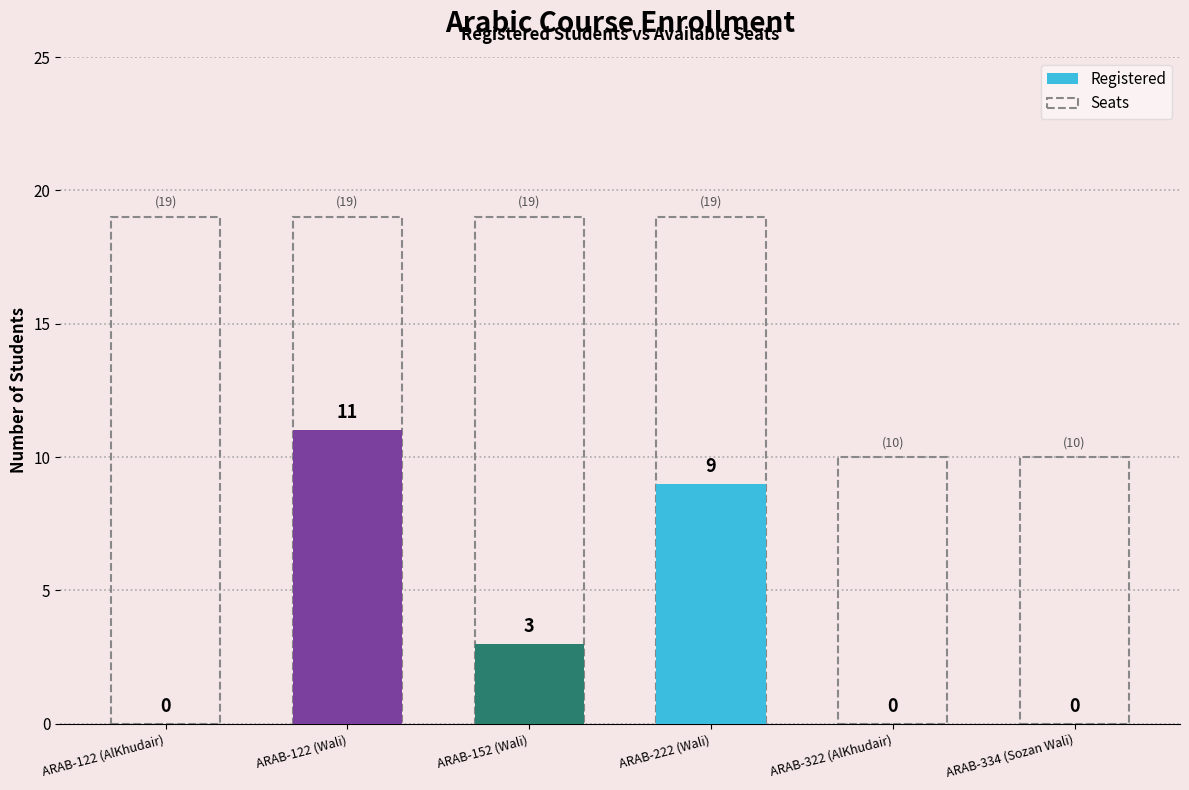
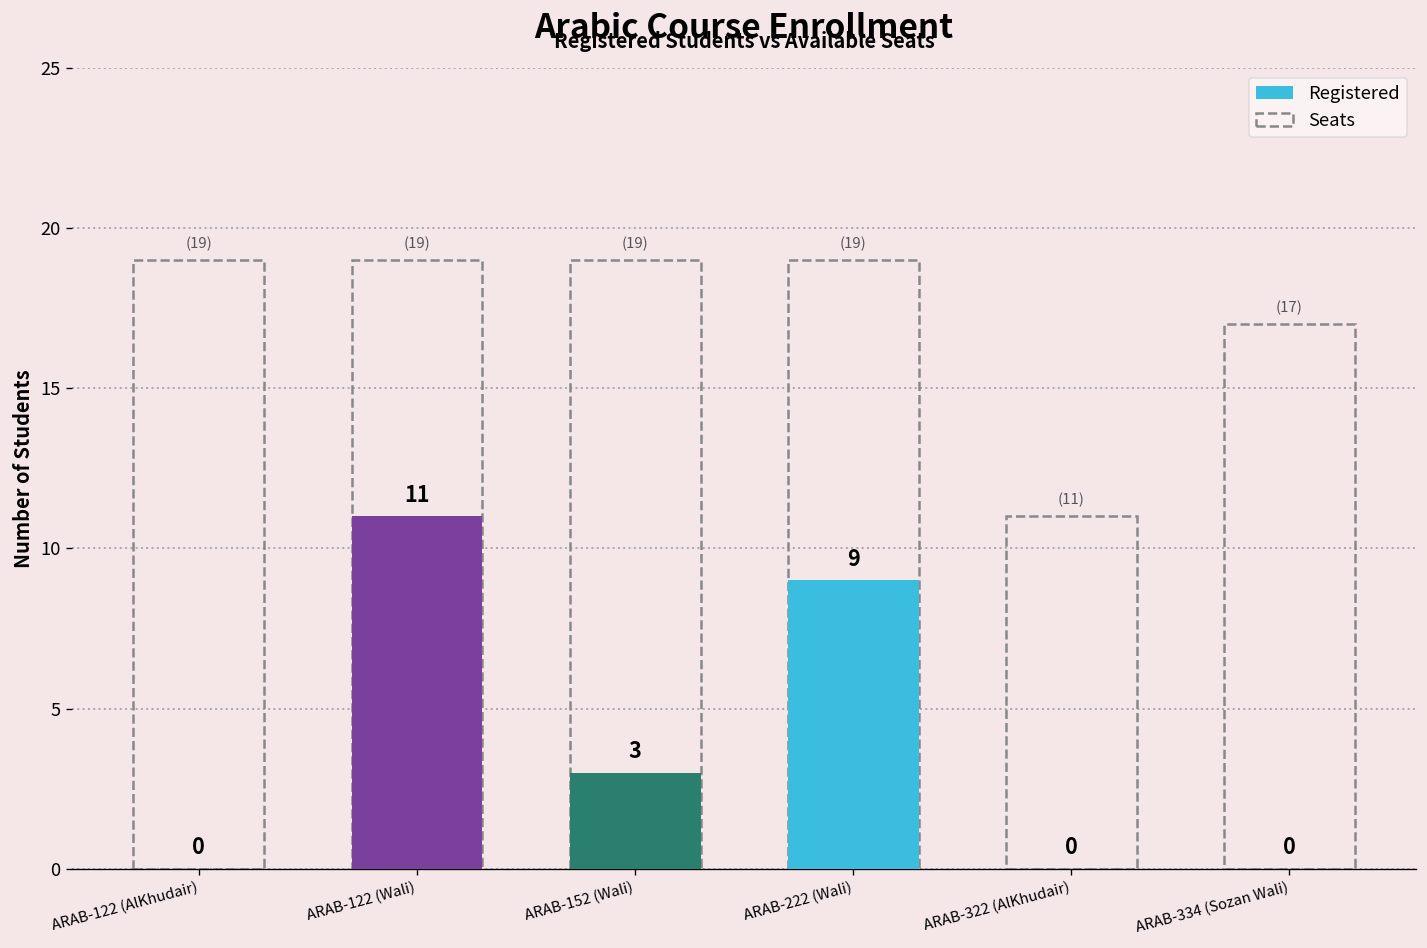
  {
    "Seats": {
      "ARAB-122 (AlKhudair)": "(19)",
      "ARAB-122 (Wali)": "(19)",
      "ARAB-152 (Wali)": "(19)",
      "ARAB-222 (Wali)": "(19)",
-     "ARAB-322 (AlKhudair)": "(10)",
-     "ARAB-334 (Sozan Wali)": "(10)"
+     "ARAB-322 (AlKhudair)": "(11)",
+     "ARAB-334 (Sozan Wali)": "(17)"
    }
  }
